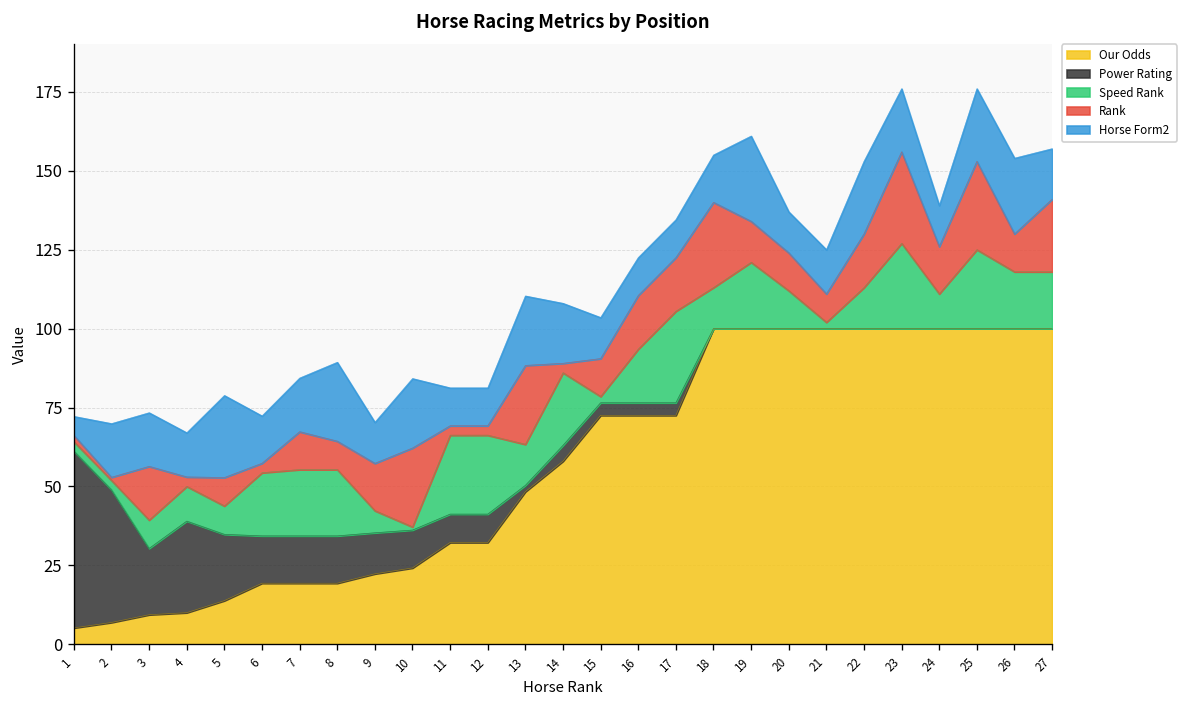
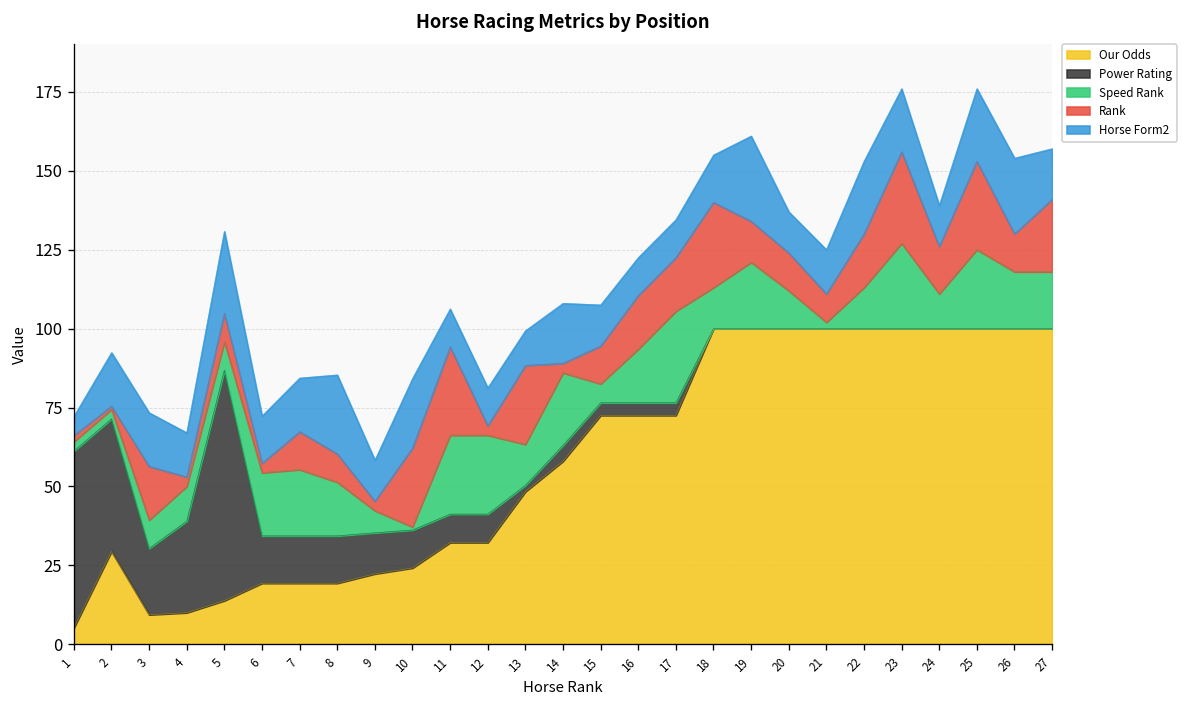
  {
    "Our Odds": {
      "1": 5,
-     "2": 7,
+     "2": 29,
      "3": 9,
      "4": 10,
      "5": 14,
      "6": 19,
      "7": 19,
      "8": 19,
      "9": 22,
      "10": 24,
      "11": 32,
      "12": 32,
      "13": 48,
      "14": 58,
      "15": 73,
      "16": 73,
      "17": 73
    },
    "Power Rating": {
      "1": 56,
      "2": 42,
      "3": 21,
      "4": 29,
-     "5": 21,
+     "5": 73,
      "6": 15,
      "7": 15,
      "8": 15,
      "9": 13,
      "10": 12,
      "11": 9,
      "12": 9,
      "13": 2,
      "14": 5,
      "15": 4,
      "16": 4,
      "17": 4
    },
    "Speed Rank": {
      "1": 3,
      "2": 3,
      "3": 9,
      "4": 11,
      "5": 9,
      "6": 20,
      "7": 21,
-     "8": 21,
+     "8": 17,
      "9": 7,
      "10": 1,
      "11": 25,
      "12": 25,
      "13": 13,
      "14": 23,
-     "15": 2,
+     "15": 6,
      "16": 17,
      "17": 29,
      "18": 13,
      "19": 21,
      "20": 12,
      "21": 2,
      "22": 13,
      "23": 27,
      "24": 11,
      "25": 25,
      "26": 18,
      "27": 18
    },
    "Rank": {
      "1": 2,
      "2": 1,
      "3": 17,
      "4": 3,
      "5": 9,
      "6": 3,
      "7": 12,
      "8": 9,
-     "9": 15,
+     "9": 3,
      "10": 25,
-     "11": 3,
+     "11": 28,
      "12": 3,
      "13": 25,
      "14": 3,
      "15": 12,
      "16": 17,
      "17": 17,
      "18": 27,
      "19": 13,
      "20": 12,
      "21": 9,
      "22": 17,
      "23": 29,
      "24": 15,
      "25": 28,
      "26": 12,
      "27": 23
    },
    "Horse Form2": {
      "1": 6,
      "2": 17,
      "3": 17,
      "4": 14,
      "5": 26,
      "6": 15,
      "7": 17,
      "8": 25,
      "9": 13,
      "10": 22,
      "11": 12,
      "12": 12,
-     "13": 22,
+     "13": 11,
      "14": 19,
      "15": 13,
      "16": 12,
      "17": 12,
      "18": 15,
      "19": 27,
      "20": 13,
      "21": 14,
      "22": 23,
      "23": 20,
      "24": 13,
      "25": 23,
      "26": 24,
      "27": 16
    }
  }
